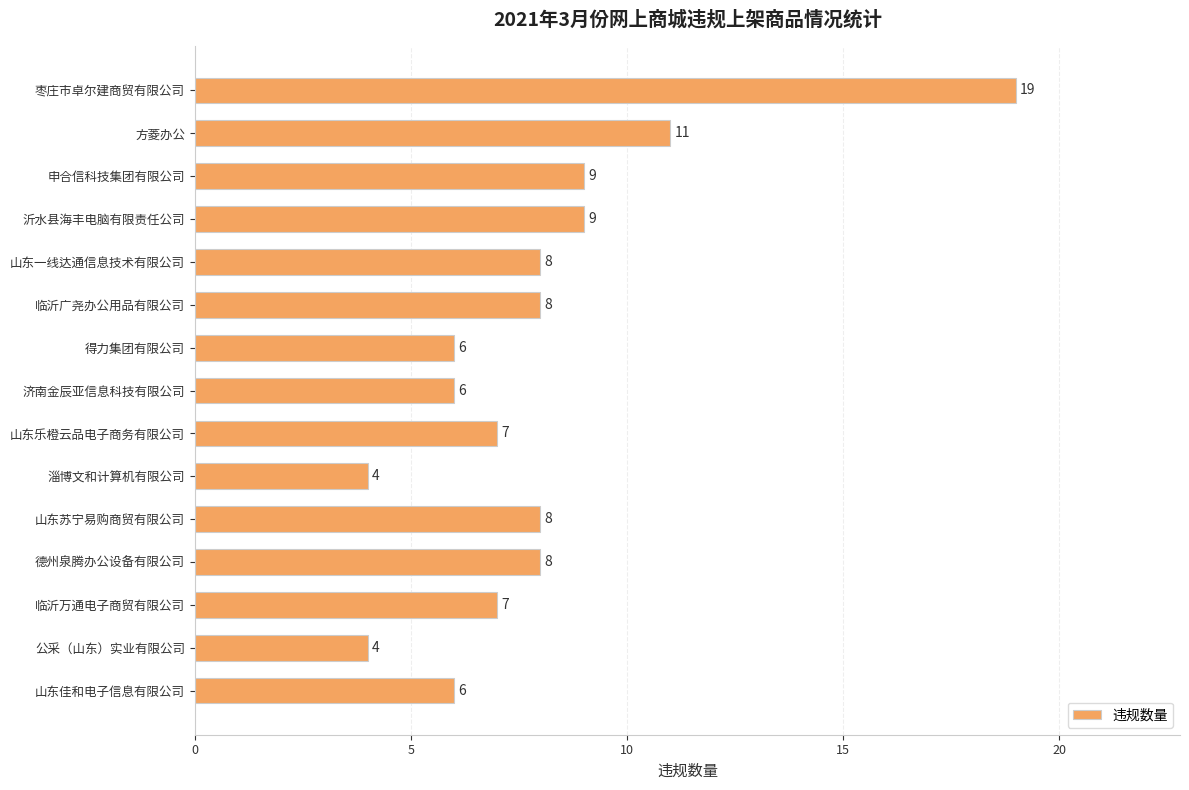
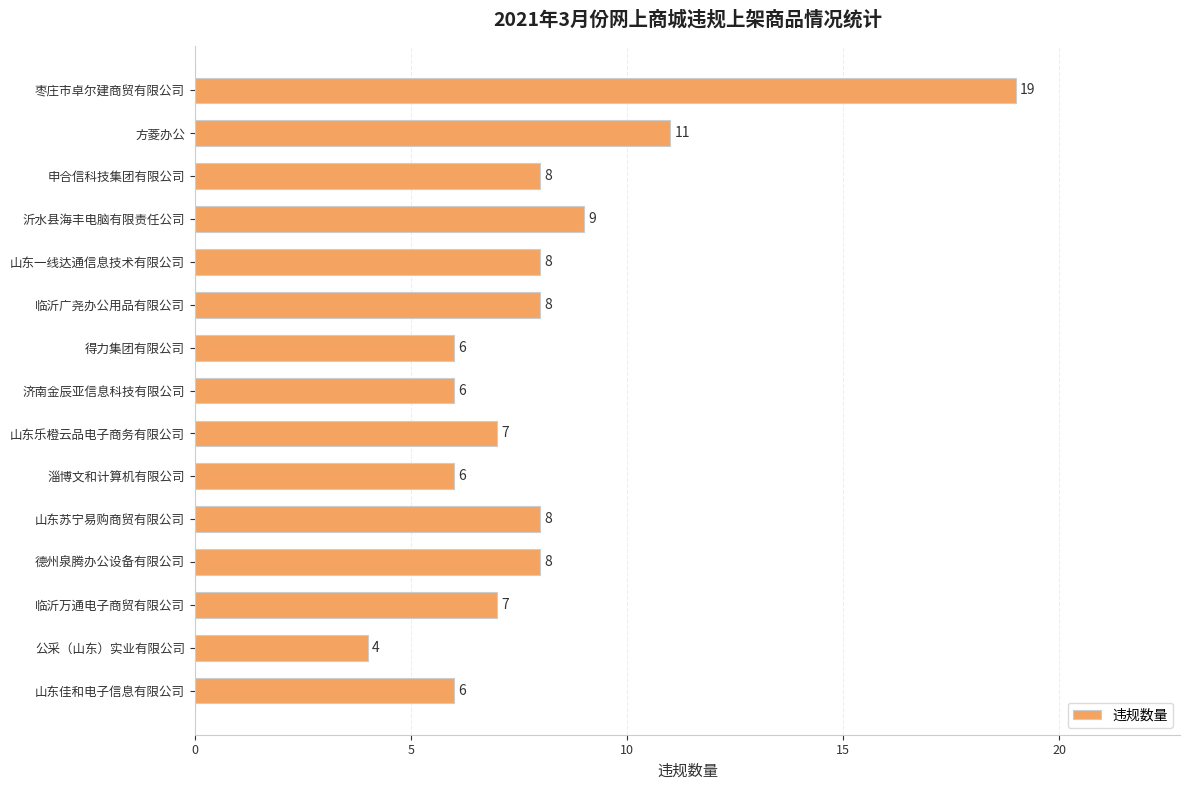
  {
    "枣庄市卓尔建商贸有限公司": 19,
    "方菱办公": 11,
-   "申合信科技集团有限公司": 9,
+   "申合信科技集团有限公司": 8,
    "沂水县海丰电脑有限责任公司": 9,
    "山东一线达通信息技术有限公司": 8,
    "临沂广尧办公用品有限公司": 8,
    "得力集团有限公司": 6,
    "济南金辰亚信息科技有限公司": 6,
    "山东乐橙云品电子商务有限公司": 7,
-   "淄博文和计算机有限公司": 4,
+   "淄博文和计算机有限公司": 6,
    "山东苏宁易购商贸有限公司": 8,
    "德州泉腾办公设备有限公司": 8,
    "临沂万通电子商贸有限公司": 7,
    "公采（山东）实业有限公司": 4,
    "山东佳和电子信息有限公司": 6
  }
